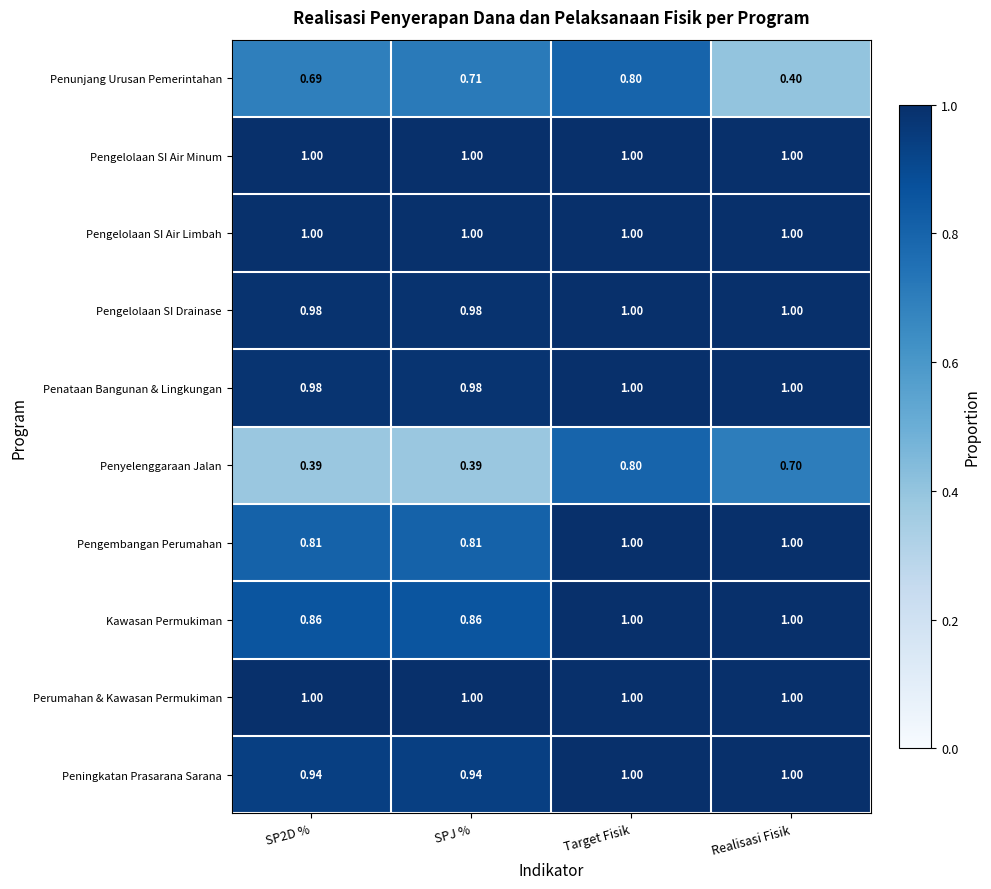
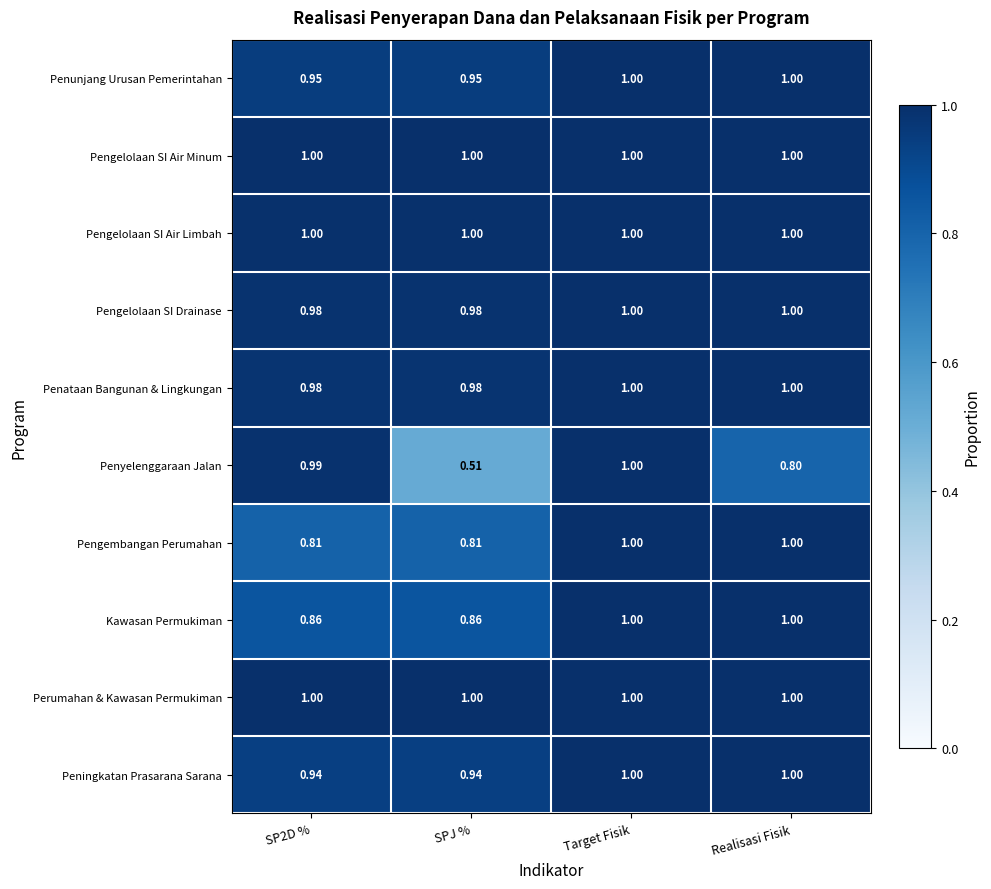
  {
    "Penunjang Urusan Pemerintahan": {
-     "SP2D %": 0.69,
-     "SPJ %": 0.71,
-     "Target Fisik": 0.80,
-     "Realisasi Fisik": 0.40
+     "SP2D %": 0.95,
+     "SPJ %": 0.95,
+     "Target Fisik": 1.00,
+     "Realisasi Fisik": 1.00
    },
    "Pengelolaan SI Air Minum": {
      "SP2D %": 1.00,
      "SPJ %": 1.00,
      "Target Fisik": 1.00,
      "Realisasi Fisik": 1.00
    },
    "Pengelolaan SI Air Limbah": {
      "SP2D %": 1.00,
      "SPJ %": 1.00,
      "Target Fisik": 1.00,
      "Realisasi Fisik": 1.00
    },
    "Pengelolaan SI Drainase": {
      "SP2D %": 0.98,
      "SPJ %": 0.98,
      "Target Fisik": 1.00,
      "Realisasi Fisik": 1.00
    },
    "Penataan Bangunan & Lingkungan": {
      "SP2D %": 0.98,
      "SPJ %": 0.98,
      "Target Fisik": 1.00,
      "Realisasi Fisik": 1.00
    },
    "Penyelenggaraan Jalan": {
-     "SP2D %": 0.39,
-     "SPJ %": 0.39,
-     "Target Fisik": 0.80,
-     "Realisasi Fisik": 0.70
+     "SP2D %": 0.99,
+     "SPJ %": 0.51,
+     "Target Fisik": 1.00,
+     "Realisasi Fisik": 0.80
    },
    "Pengembangan Perumahan": {
      "SP2D %": 0.81,
      "SPJ %": 0.81,
      "Target Fisik": 1.00,
      "Realisasi Fisik": 1.00
    },
    "Kawasan Permukiman": {
      "SP2D %": 0.86,
      "SPJ %": 0.86,
      "Target Fisik": 1.00,
      "Realisasi Fisik": 1.00
    },
    "Perumahan & Kawasan Permukiman": {
      "SP2D %": 1.00,
      "SPJ %": 1.00,
      "Target Fisik": 1.00,
      "Realisasi Fisik": 1.00
    },
    "Peningkatan Prasarana Sarana": {
      "SP2D %": 0.94,
      "SPJ %": 0.94,
      "Target Fisik": 1.00,
      "Realisasi Fisik": 1.00
    }
  }
